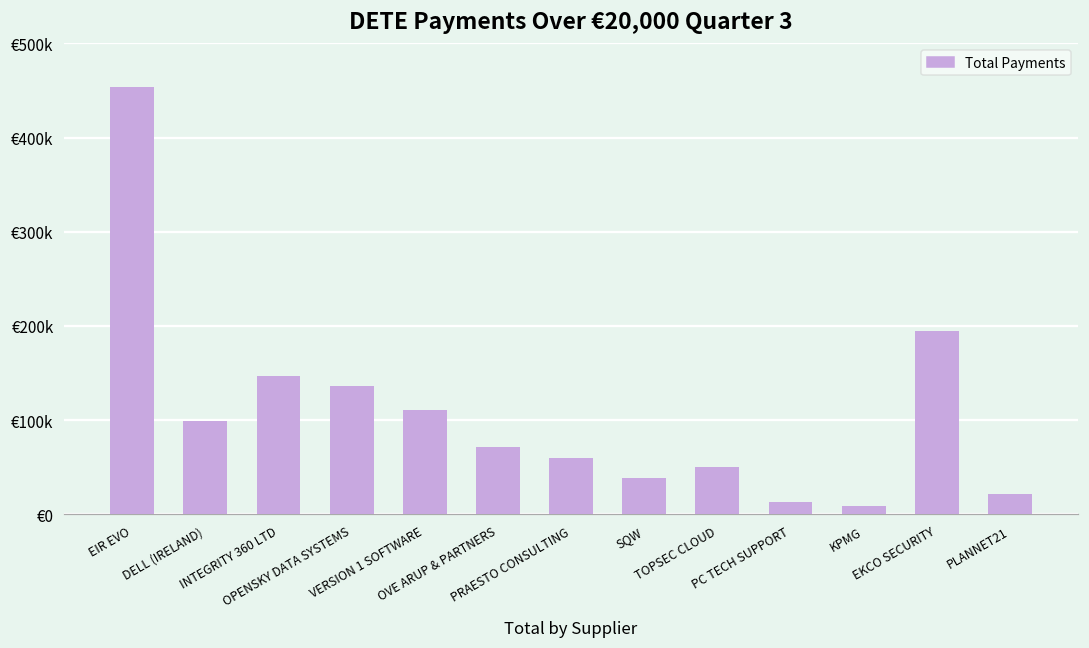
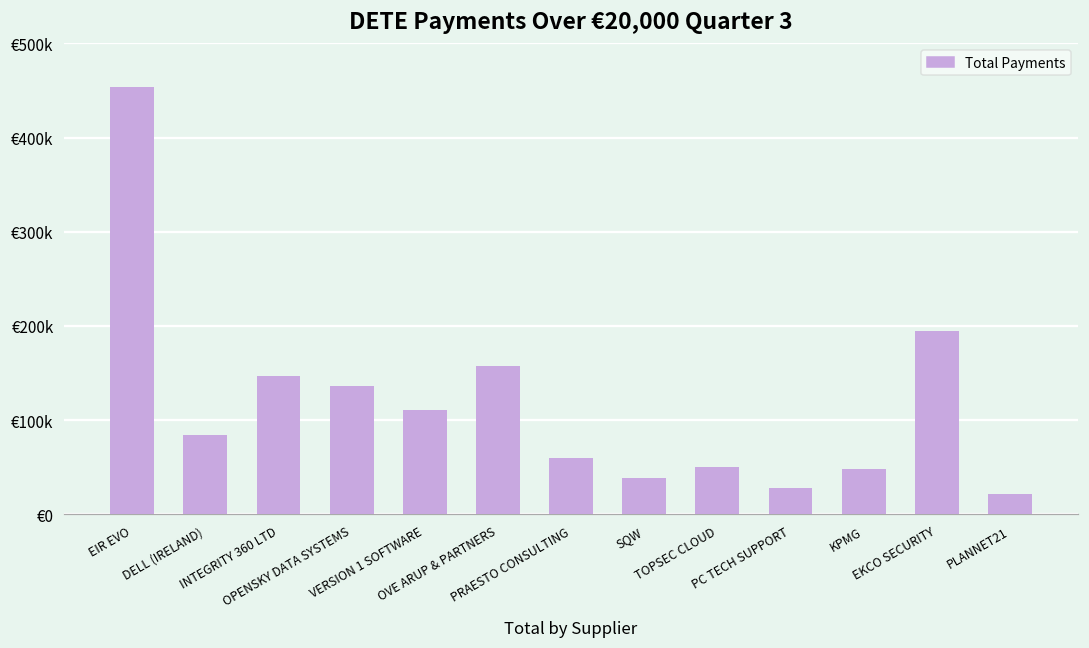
  {
    "EIR EVO": "€450000",
-   "DELL (IRELAND)": "€100000",
+   "DELL (IRELAND)": "€80000",
    "INTEGRITY 360 LTD": "€150000",
    "OPENSKY DATA SYSTEMS": "€140000",
    "VERSION 1 SOFTWARE": "€110000",
-   "OVE ARUP & PARTNERS": "€70000",
+   "OVE ARUP & PARTNERS": "€160000",
    "PRAESTO CONSULTING": "€60000",
    "SQW": "€40000",
    "TOPSEC CLOUD": "€50000",
-   "PC TECH SUPPORT": "€10000",
-   "KPMG": "€10000",
+   "PC TECH SUPPORT": "€30000",
+   "KPMG": "€50000",
    "EKCO SECURITY": "€190000",
    "PLANNET21": "€20000"
  }
